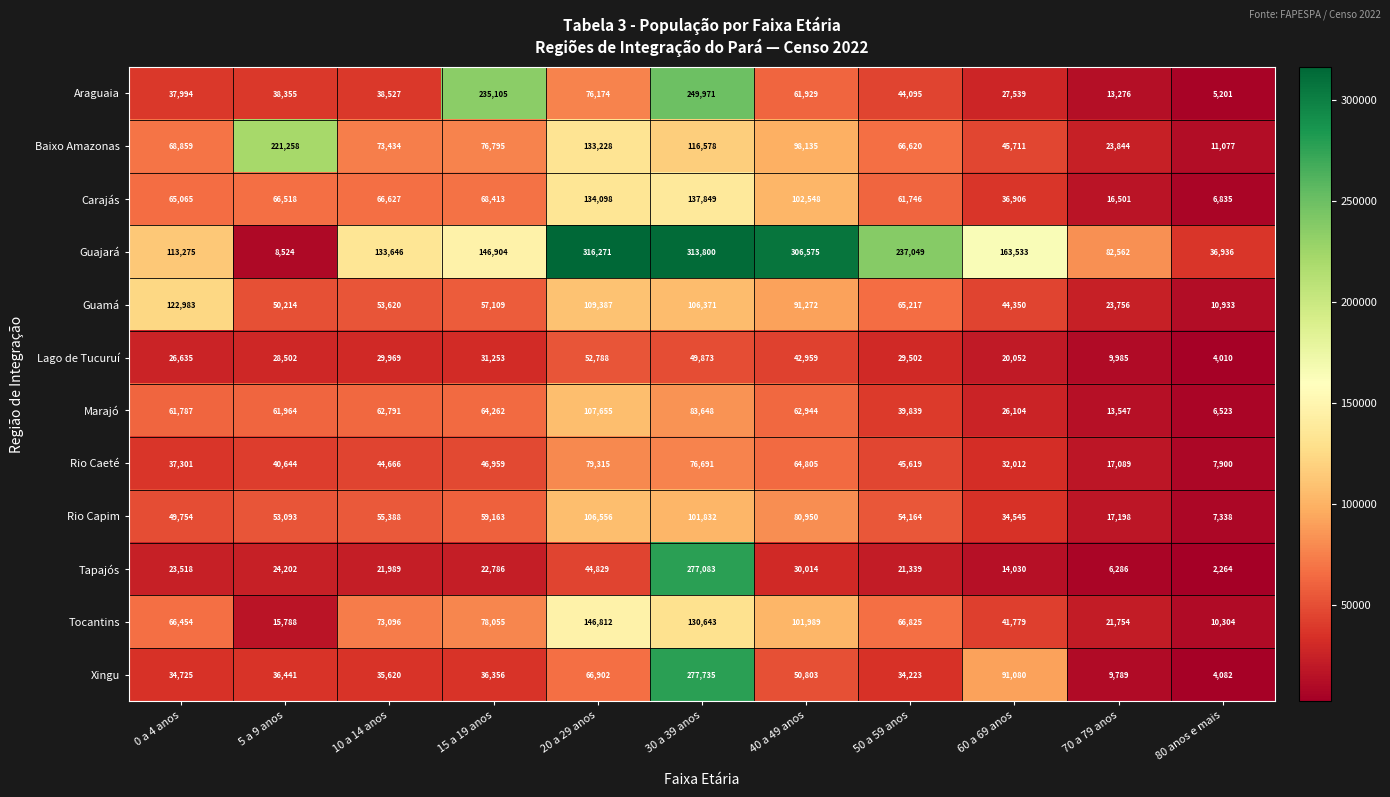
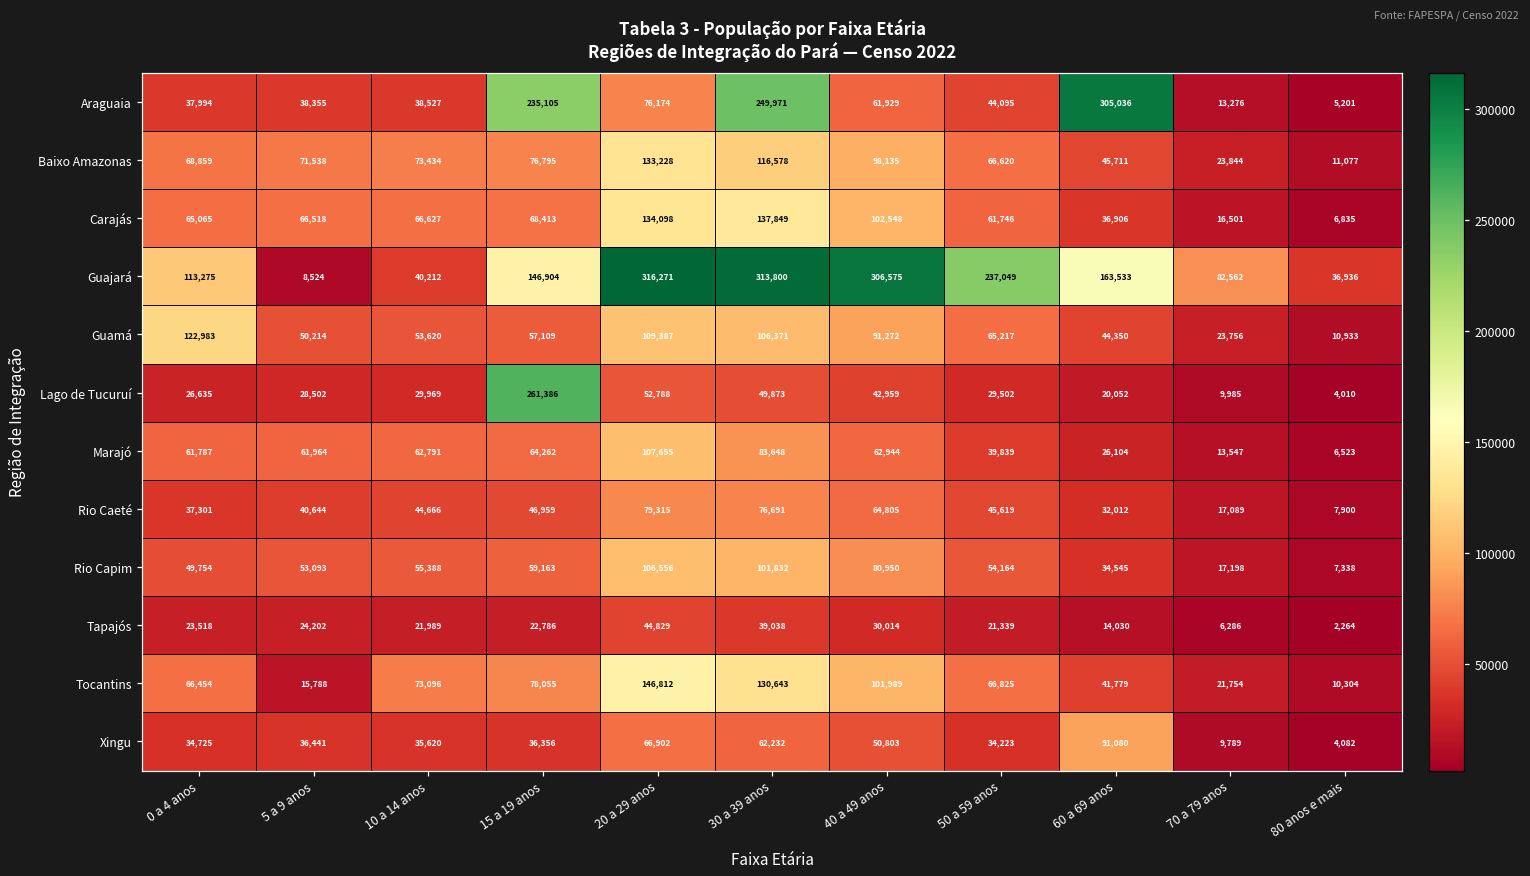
  {
    "Araguaia": {
      "0 a 4 anos": "37,994",
      "5 a 9 anos": "38,355",
      "10 a 14 anos": "38,527",
      "15 a 19 anos": "235,105",
      "20 a 29 anos": "76,174",
      "30 a 39 anos": "249,971",
      "40 a 49 anos": "61,929",
      "50 a 59 anos": "44,095",
-     "60 a 69 anos": "27,539",
+     "60 a 69 anos": "305,036",
      "70 a 79 anos": "13,276",
      "80 anos e mais": "5,201"
    },
    "Baixo Amazonas": {
      "0 a 4 anos": "68,859",
-     "5 a 9 anos": "221,258",
+     "5 a 9 anos": "71,538",
      "10 a 14 anos": "73,434",
      "15 a 19 anos": "76,795",
      "20 a 29 anos": "133,228",
      "30 a 39 anos": "116,578",
      "40 a 49 anos": "98,135",
      "50 a 59 anos": "66,620",
      "60 a 69 anos": "45,711",
      "70 a 79 anos": "23,844",
      "80 anos e mais": "11,077"
    },
    "Carajás": {
      "0 a 4 anos": "65,065",
      "5 a 9 anos": "66,518",
      "10 a 14 anos": "66,627",
      "15 a 19 anos": "68,413",
      "20 a 29 anos": "134,098",
      "30 a 39 anos": "137,849",
      "40 a 49 anos": "102,548",
      "50 a 59 anos": "61,746",
      "60 a 69 anos": "36,906",
      "70 a 79 anos": "16,501",
      "80 anos e mais": "6,835"
    },
    "Guajará": {
      "0 a 4 anos": "113,275",
      "5 a 9 anos": "8,524",
-     "10 a 14 anos": "133,646",
+     "10 a 14 anos": "40,212",
      "15 a 19 anos": "146,904",
      "20 a 29 anos": "316,271",
      "30 a 39 anos": "313,800",
      "40 a 49 anos": "306,575",
      "50 a 59 anos": "237,049",
      "60 a 69 anos": "163,533",
      "70 a 79 anos": "82,562",
      "80 anos e mais": "36,936"
    },
    "Guamá": {
      "0 a 4 anos": "122,983",
      "5 a 9 anos": "50,214",
      "10 a 14 anos": "53,620",
      "15 a 19 anos": "57,109",
      "20 a 29 anos": "109,387",
      "30 a 39 anos": "106,371",
      "40 a 49 anos": "91,272",
      "50 a 59 anos": "65,217",
      "60 a 69 anos": "44,350",
      "70 a 79 anos": "23,756",
      "80 anos e mais": "10,933"
    },
    "Lago de Tucuruí": {
      "0 a 4 anos": "26,635",
      "5 a 9 anos": "28,502",
      "10 a 14 anos": "29,969",
-     "15 a 19 anos": "31,253",
+     "15 a 19 anos": "261,386",
      "20 a 29 anos": "52,788",
      "30 a 39 anos": "49,873",
      "40 a 49 anos": "42,959",
      "50 a 59 anos": "29,502",
      "60 a 69 anos": "20,052",
      "70 a 79 anos": "9,985",
      "80 anos e mais": "4,010"
    },
    "Marajó": {
      "0 a 4 anos": "61,787",
      "5 a 9 anos": "61,964",
      "10 a 14 anos": "62,791",
      "15 a 19 anos": "64,262",
      "20 a 29 anos": "107,655",
      "30 a 39 anos": "83,648",
      "40 a 49 anos": "62,944",
      "50 a 59 anos": "39,839",
      "60 a 69 anos": "26,104",
      "70 a 79 anos": "13,547",
      "80 anos e mais": "6,523"
    },
    "Rio Caeté": {
      "0 a 4 anos": "37,301",
      "5 a 9 anos": "40,644",
      "10 a 14 anos": "44,666",
      "15 a 19 anos": "46,959",
      "20 a 29 anos": "79,315",
      "30 a 39 anos": "76,691",
      "40 a 49 anos": "64,805",
      "50 a 59 anos": "45,619",
      "60 a 69 anos": "32,012",
      "70 a 79 anos": "17,089",
      "80 anos e mais": "7,900"
    },
    "Rio Capim": {
      "0 a 4 anos": "49,754",
      "5 a 9 anos": "53,093",
      "10 a 14 anos": "55,388",
      "15 a 19 anos": "59,163",
      "20 a 29 anos": "106,556",
      "30 a 39 anos": "101,832",
      "40 a 49 anos": "80,950",
      "50 a 59 anos": "54,164",
      "60 a 69 anos": "34,545",
      "70 a 79 anos": "17,198",
      "80 anos e mais": "7,338"
    },
    "Tapajós": {
      "0 a 4 anos": "23,518",
      "5 a 9 anos": "24,202",
      "10 a 14 anos": "21,989",
      "15 a 19 anos": "22,786",
      "20 a 29 anos": "44,829",
-     "30 a 39 anos": "277,083",
+     "30 a 39 anos": "39,038",
      "40 a 49 anos": "30,014",
      "50 a 59 anos": "21,339",
      "60 a 69 anos": "14,030",
      "70 a 79 anos": "6,286",
      "80 anos e mais": "2,264"
    },
    "Tocantins": {
      "0 a 4 anos": "66,454",
      "5 a 9 anos": "15,788",
      "10 a 14 anos": "73,096",
      "15 a 19 anos": "78,055",
      "20 a 29 anos": "146,812",
      "30 a 39 anos": "130,643",
      "40 a 49 anos": "101,989",
      "50 a 59 anos": "66,825",
      "60 a 69 anos": "41,779",
      "70 a 79 anos": "21,754",
      "80 anos e mais": "10,304"
    },
    "Xingu": {
      "0 a 4 anos": "34,725",
      "5 a 9 anos": "36,441",
      "10 a 14 anos": "35,620",
      "15 a 19 anos": "36,356",
      "20 a 29 anos": "66,902",
-     "30 a 39 anos": "277,735",
+     "30 a 39 anos": "62,232",
      "40 a 49 anos": "50,803",
      "50 a 59 anos": "34,223",
      "60 a 69 anos": "91,080",
      "70 a 79 anos": "9,789",
      "80 anos e mais": "4,082"
    }
  }
